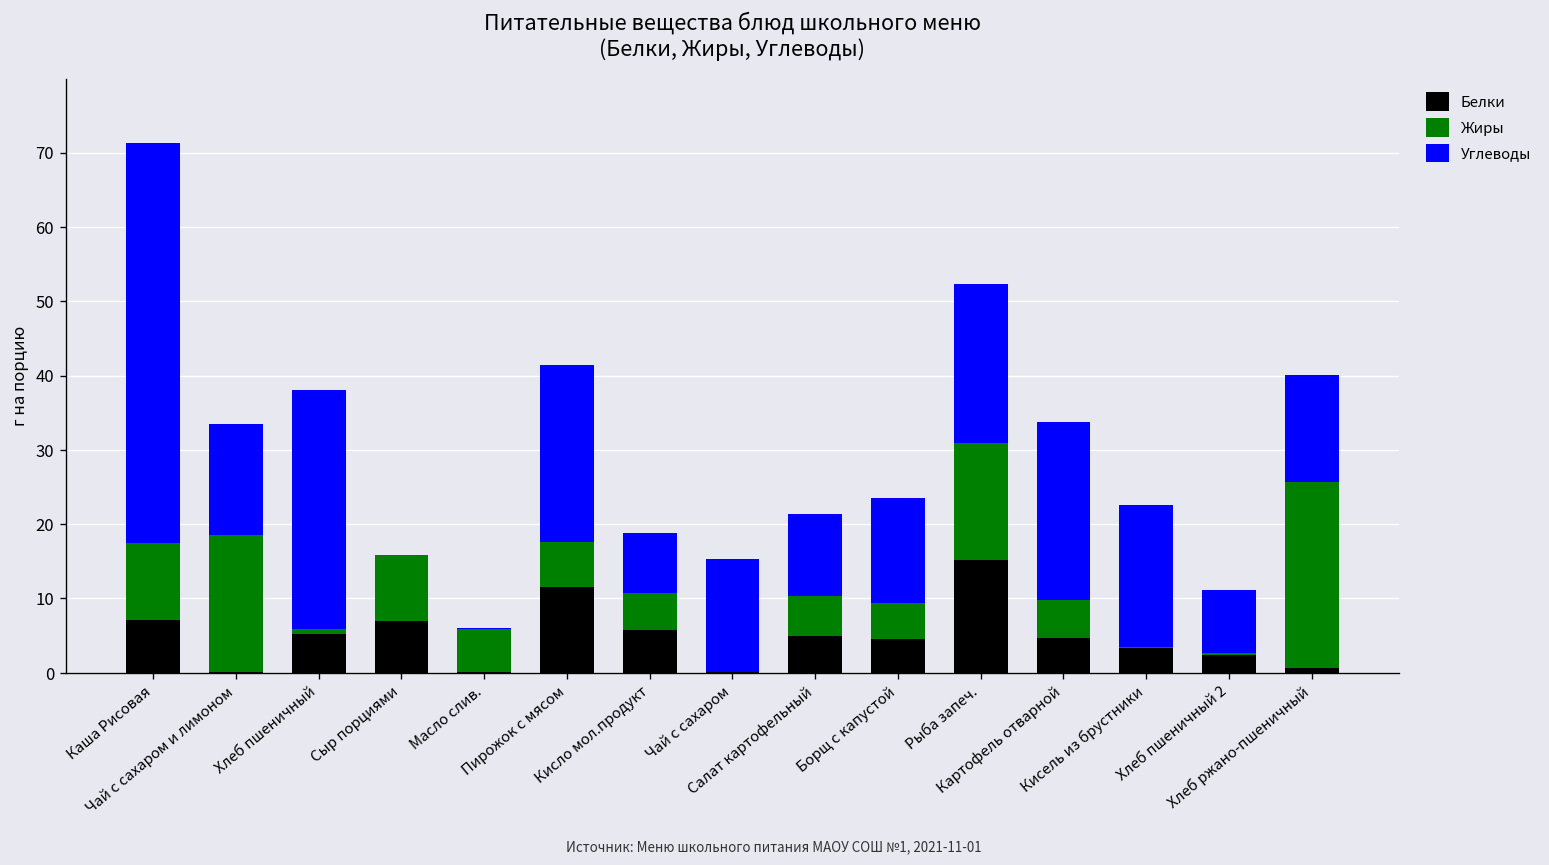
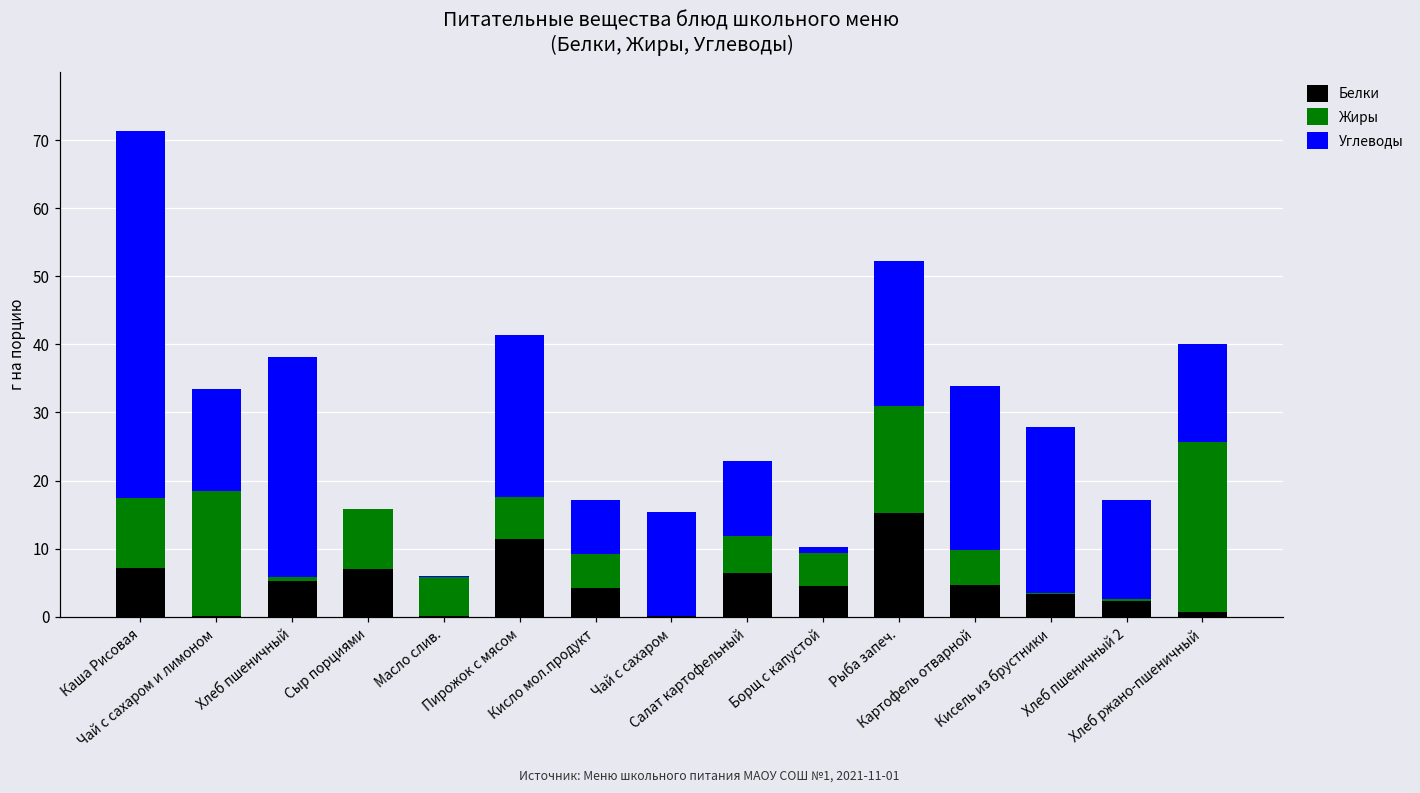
  {
    "Белки": {
      "Каша Рисовая": 7,
      "Хлеб пшеничный": 5,
      "Сыр порциями": 7,
      "Пирожок с мясом": 11,
-     "Кисло мол.продукт": 6,
-     "Салат картофельный": 5,
+     "Кисло мол.продукт": 4,
+     "Салат картофельный": 6,
      "Борщ с капустой": 5,
      "Рыба запеч.": 15,
      "Картофель отварной": 5,
      "Кисель из брустники": 3,
      "Хлеб пшеничный 2": 2,
      "Хлеб ржано-пшеничный": 1
    },
    "Жиры": {
      "Каша Рисовая": 10,
      "Чай с сахаром и лимоном": 18,
      "Хлеб пшеничный": 1,
      "Сыр порциями": 9,
      "Масло слив.": 6,
      "Пирожок с мясом": 6,
      "Кисло мол.продукт": 5,
      "Салат картофельный": 5,
      "Борщ с капустой": 5,
      "Рыба запеч.": 16,
      "Картофель отварной": 5,
      "Хлеб ржано-пшеничный": 25
    },
    "Углеводы": {
      "Каша Рисовая": 54,
      "Чай с сахаром и лимоном": 15,
      "Хлеб пшеничный": 32,
      "Сыр порциями": 0,
      "Пирожок с мясом": 24,
      "Кисло мол.продукт": 8,
      "Чай с сахаром": 15,
      "Салат картофельный": 11,
-     "Борщ с капустой": 14,
+     "Борщ с капустой": 1,
      "Рыба запеч.": 21,
      "Картофель отварной": 24,
-     "Кисель из брустники": 19,
-     "Хлеб пшеничный 2": 8,
+     "Кисель из брустники": 24,
+     "Хлеб пшеничный 2": 14,
      "Хлеб ржано-пшеничный": 14
    }
  }
